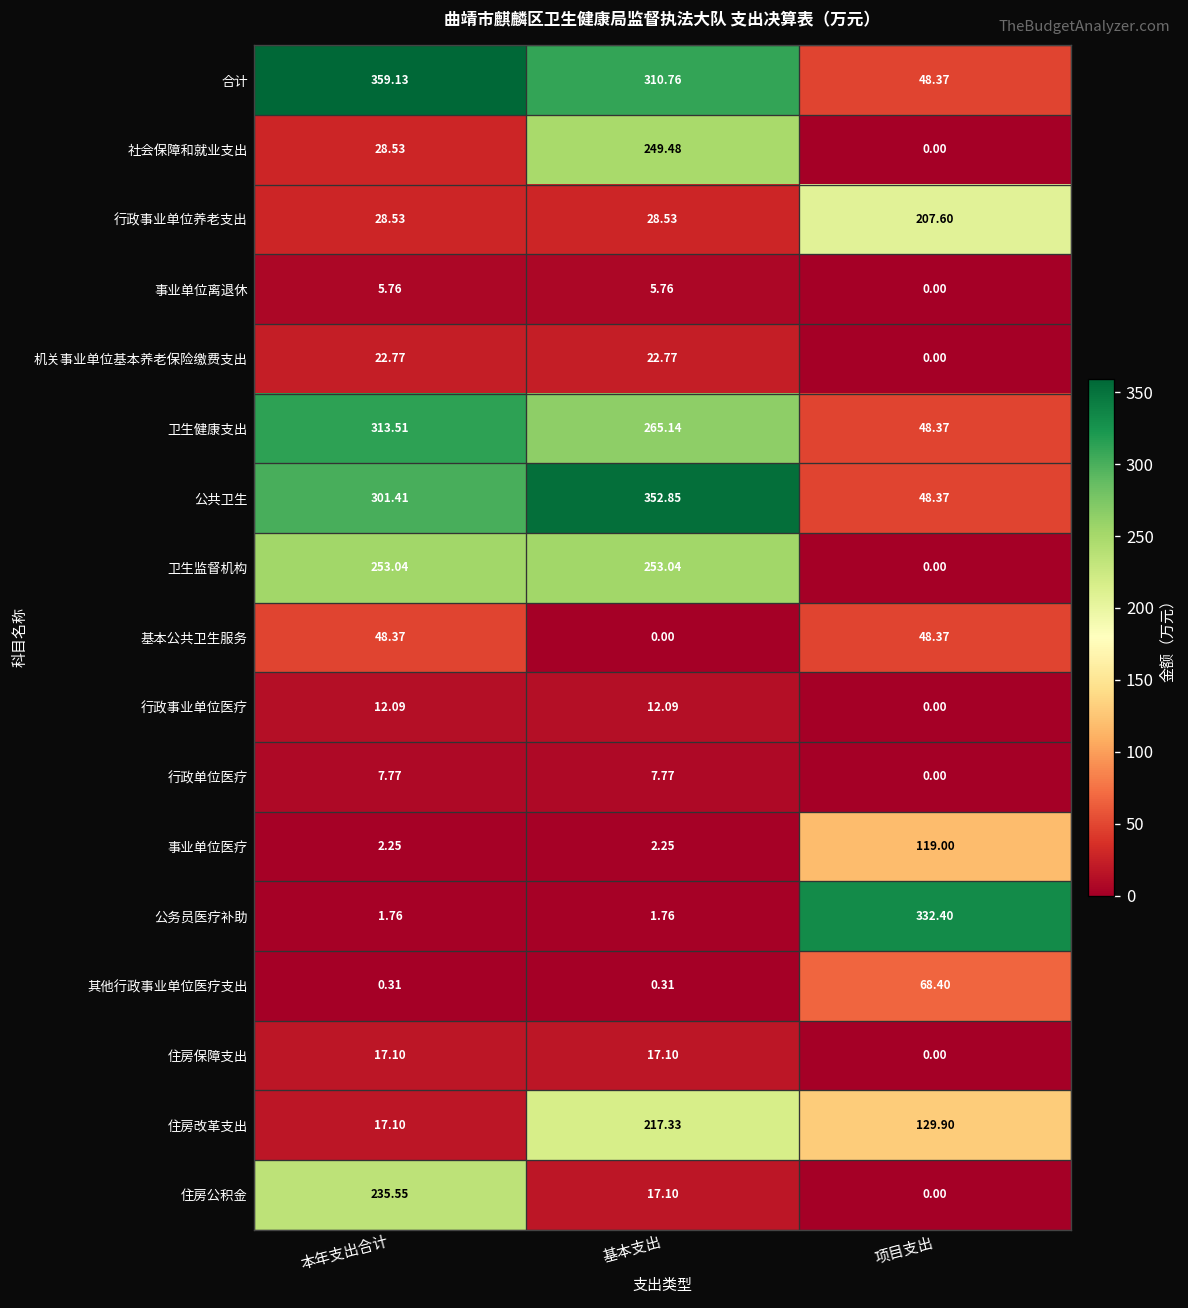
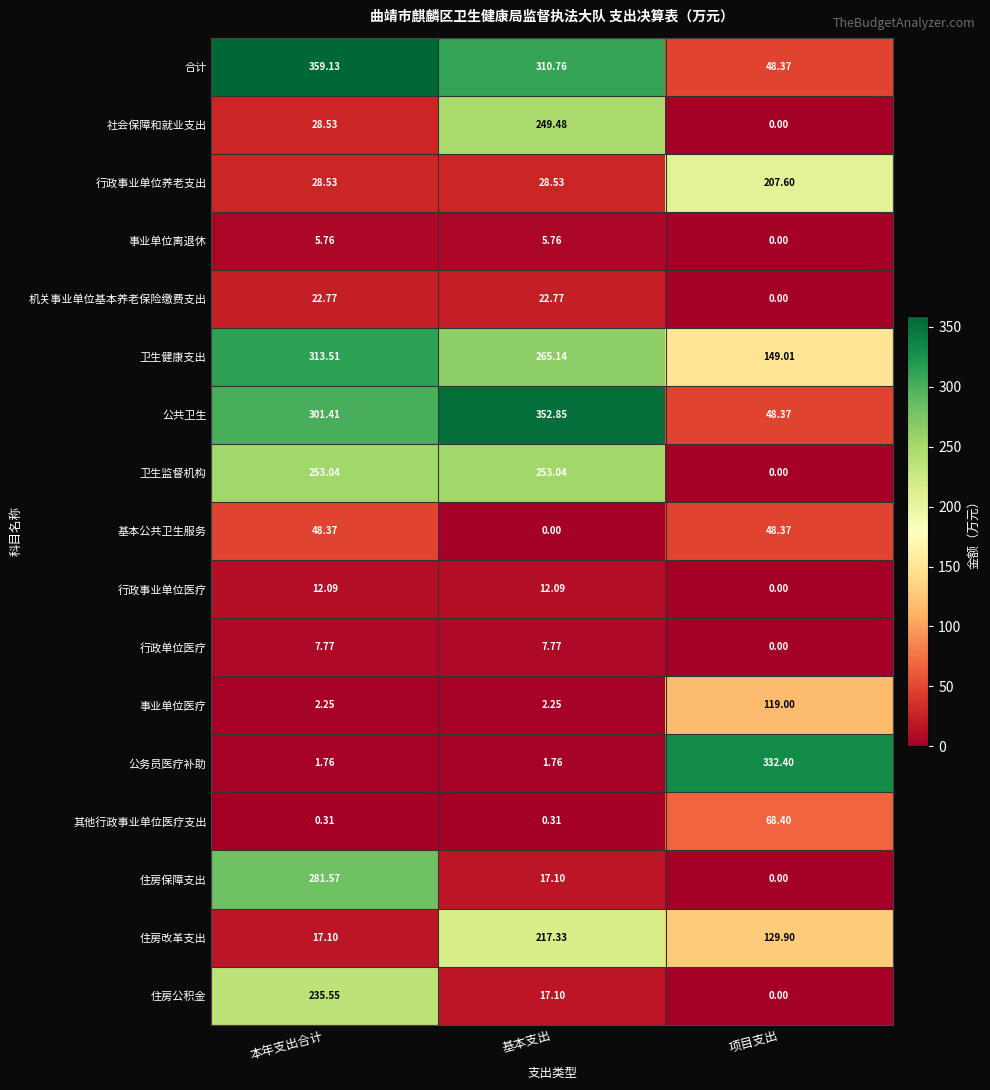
  {
    "合计": {
      "本年支出合计": 359.13,
      "基本支出": 310.76,
      "项目支出": 48.37
    },
    "社会保障和就业支出": {
      "本年支出合计": 28.53,
      "基本支出": 249.48,
      "项目支出": 0.00
    },
    "行政事业单位养老支出": {
      "本年支出合计": 28.53,
      "基本支出": 28.53,
      "项目支出": 207.60
    },
    "事业单位离退休": {
      "本年支出合计": 5.76,
      "基本支出": 5.76,
      "项目支出": 0.00
    },
    "机关事业单位基本养老保险缴费支出": {
      "本年支出合计": 22.77,
      "基本支出": 22.77,
      "项目支出": 0.00
    },
    "卫生健康支出": {
      "本年支出合计": 313.51,
      "基本支出": 265.14,
-     "项目支出": 48.37
+     "项目支出": 149.01
    },
    "公共卫生": {
      "本年支出合计": 301.41,
      "基本支出": 352.85,
      "项目支出": 48.37
    },
    "卫生监督机构": {
      "本年支出合计": 253.04,
      "基本支出": 253.04,
      "项目支出": 0.00
    },
    "基本公共卫生服务": {
      "本年支出合计": 48.37,
      "基本支出": 0.00,
      "项目支出": 48.37
    },
    "行政事业单位医疗": {
      "本年支出合计": 12.09,
      "基本支出": 12.09,
      "项目支出": 0.00
    },
    "行政单位医疗": {
      "本年支出合计": 7.77,
      "基本支出": 7.77,
      "项目支出": 0.00
    },
    "事业单位医疗": {
      "本年支出合计": 2.25,
      "基本支出": 2.25,
      "项目支出": 119.00
    },
    "公务员医疗补助": {
      "本年支出合计": 1.76,
      "基本支出": 1.76,
      "项目支出": 332.40
    },
    "其他行政事业单位医疗支出": {
      "本年支出合计": 0.31,
      "基本支出": 0.31,
      "项目支出": 68.40
    },
    "住房保障支出": {
-     "本年支出合计": 17.10,
+     "本年支出合计": 281.57,
      "基本支出": 17.10,
      "项目支出": 0.00
    },
    "住房改革支出": {
      "本年支出合计": 17.10,
      "基本支出": 217.33,
      "项目支出": 129.90
    },
    "住房公积金": {
      "本年支出合计": 235.55,
      "基本支出": 17.10,
      "项目支出": 0.00
    }
  }
